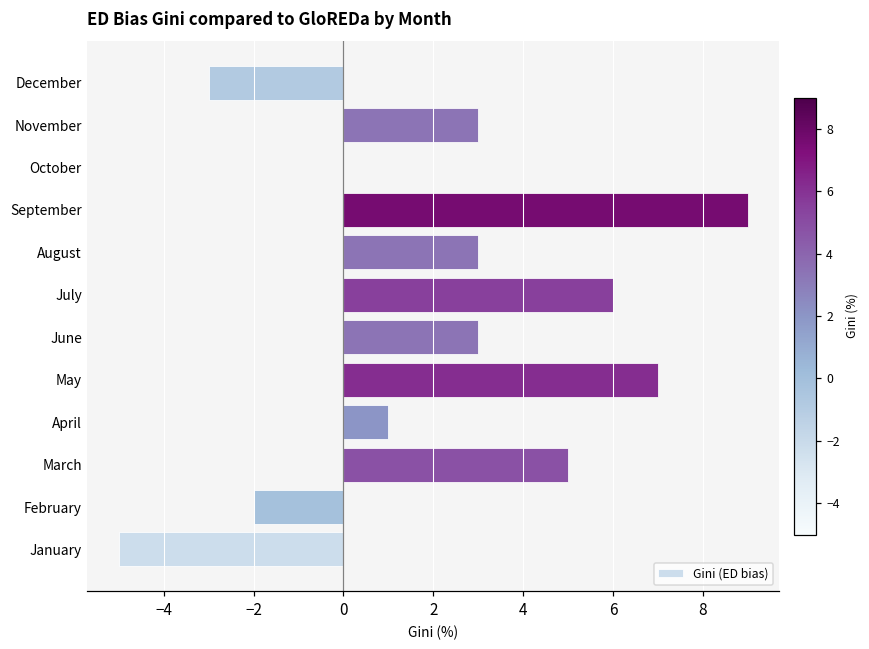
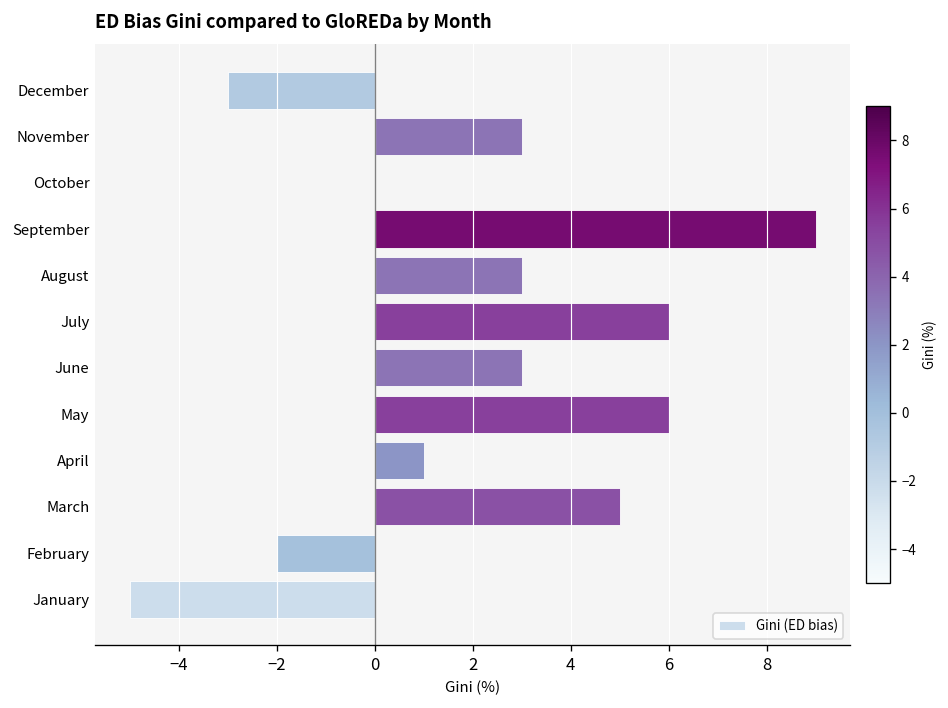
  {
    "December": -3,
    "November": 3,
    "October": 0,
    "September": 9,
    "August": 3,
    "July": 6,
    "June": 3,
-   "May": 7,
+   "May": 6,
    "April": 1,
    "March": 5,
    "February": -2,
    "January": -5
  }
